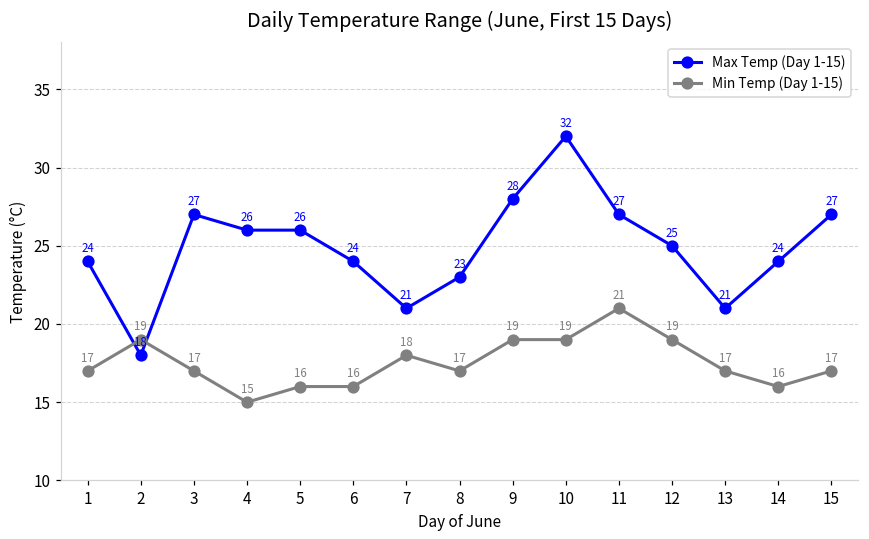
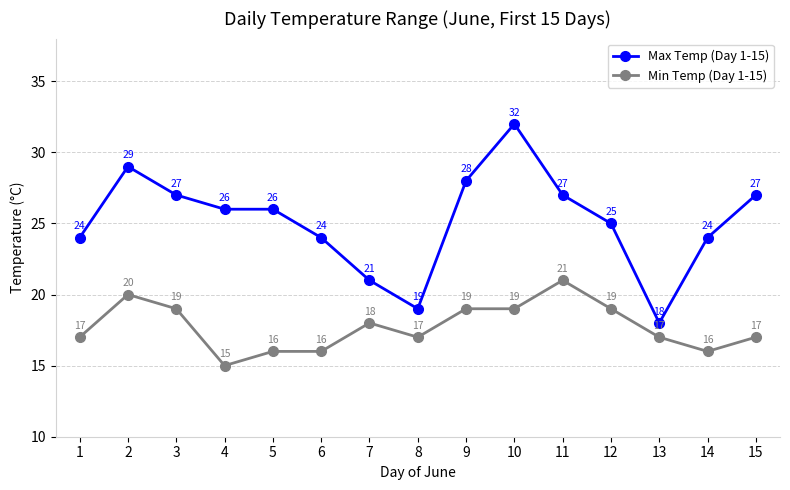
  {
    "Max Temp (Day 1-15)": {
      "1": 24,
-     "2": 18,
+     "2": 29,
      "3": 27,
      "4": 26,
      "5": 26,
      "6": 24,
      "7": 21,
-     "8": 23,
+     "8": 19,
      "9": 28,
      "10": 32,
      "11": 27,
      "12": 25,
-     "13": 21,
+     "13": 18,
      "14": 24,
      "15": 27
    },
    "Min Temp (Day 1-15)": {
      "1": 17,
-     "2": 19,
-     "3": 17,
+     "2": 20,
+     "3": 19,
      "4": 15,
      "5": 16,
      "6": 16,
      "7": 18,
      "8": 17,
      "9": 19,
      "10": 19,
      "11": 21,
      "12": 19,
      "14": 16,
      "15": 17
    }
  }
